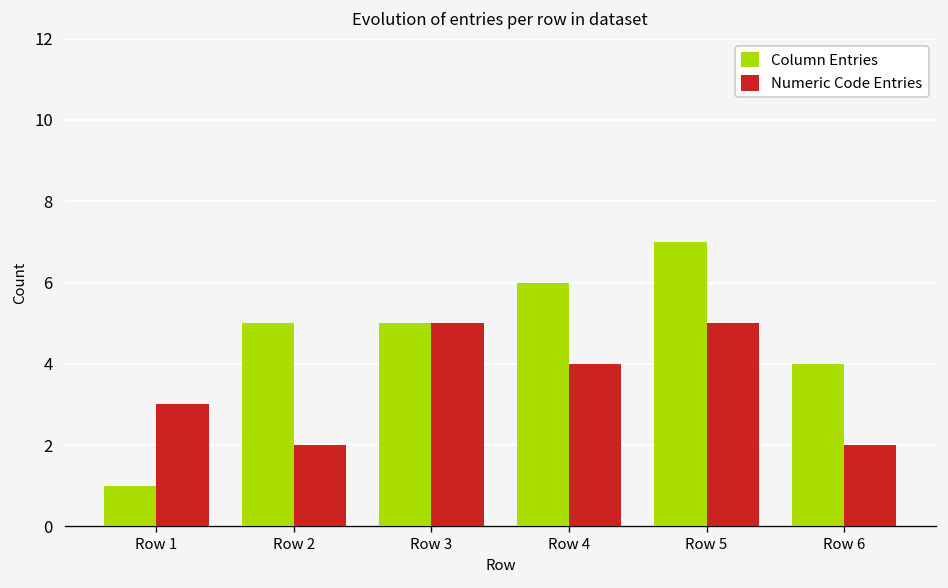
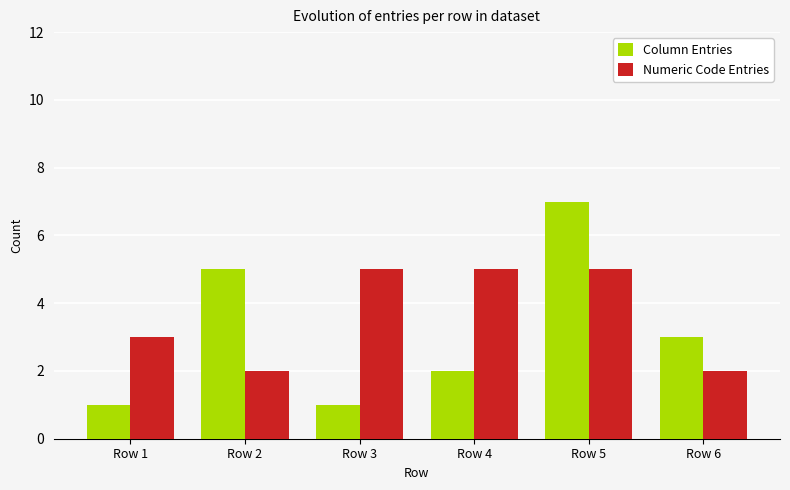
  {
    "Column Entries": {
      "Row 1": 1,
      "Row 2": 5,
-     "Row 3": 5,
-     "Row 4": 6,
+     "Row 3": 1,
+     "Row 4": 2,
      "Row 5": 7,
-     "Row 6": 4
+     "Row 6": 3
    },
    "Numeric Code Entries": {
      "Row 1": 3,
      "Row 2": 2,
      "Row 3": 5,
-     "Row 4": 4,
+     "Row 4": 5,
      "Row 5": 5,
      "Row 6": 2
    }
  }
